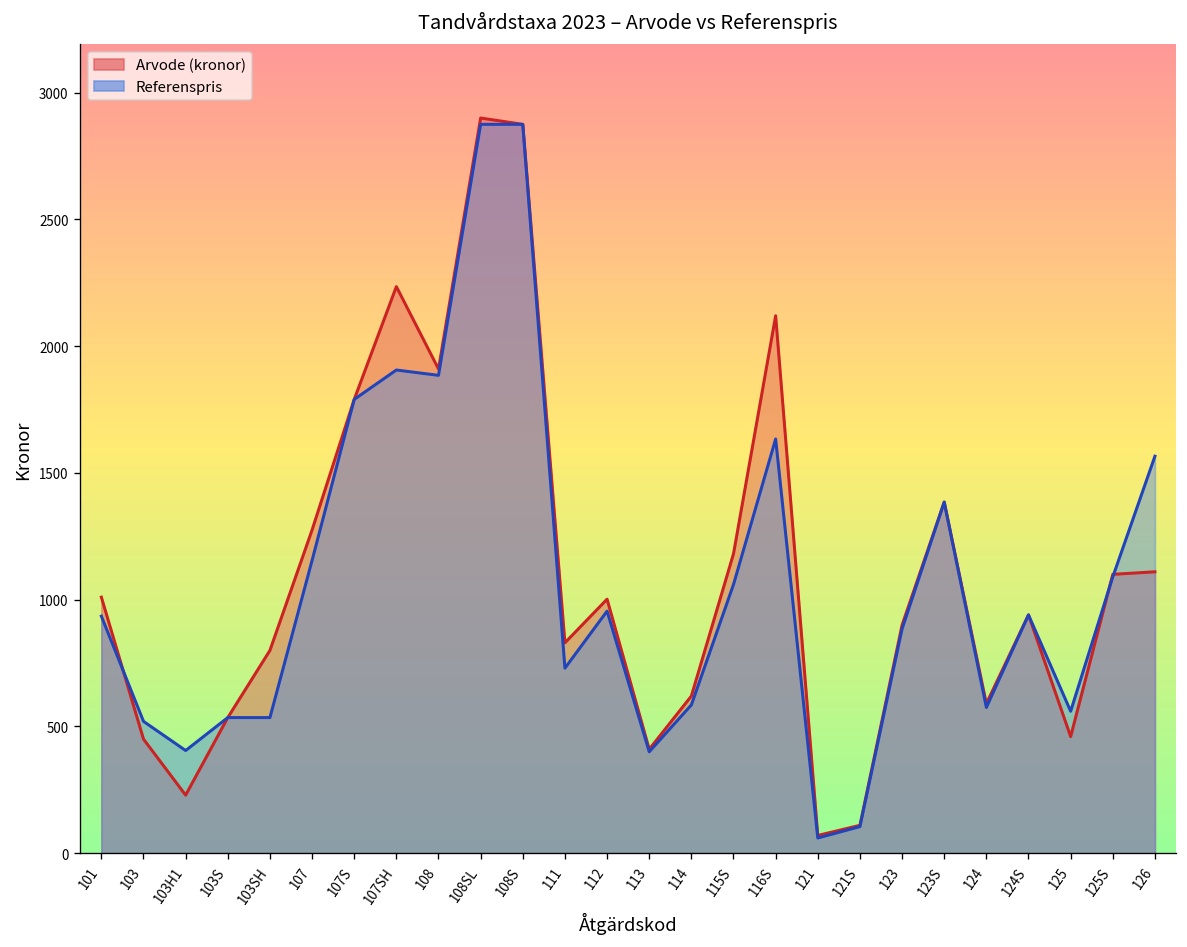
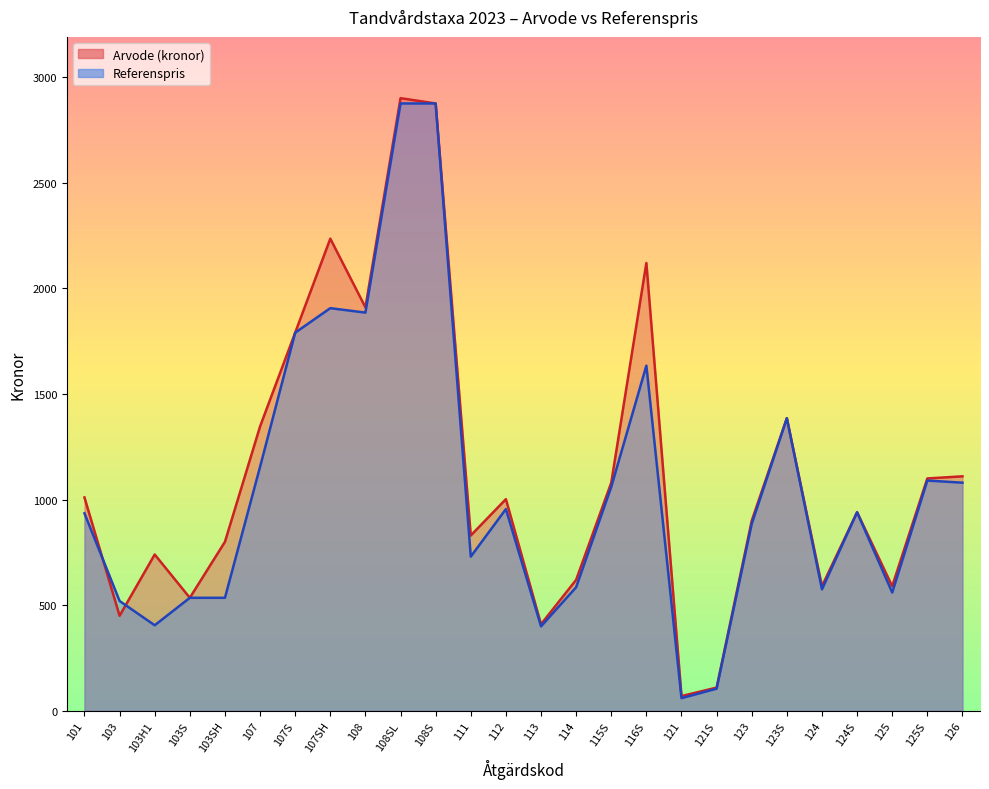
  {
    "Arvode (kronor)": {
      "101": 1010,
      "103": 450,
-     "103H1": 230,
+     "103H1": 740,
      "103SH": 800,
-     "107": 1280,
+     "107": 1350,
      "107SH": 2240,
      "108": 1910,
      "108SL": 2900,
      "111": 830,
      "112": 1000,
      "114": 620,
-     "115S": 1180,
+     "115S": 1080,
      "116S": 2120,
      "123": 900,
      "124": 590,
-     "125": 460,
+     "125": 590,
      "126": 1110
    },
    "Referenspris": {
      "101": 940,
      "103": 520,
      "103H1": 410,
      "103SH": 540,
      "107": 1160,
      "107SH": 1910,
      "108": 1890,
      "108SL": 2880,
      "111": 730,
      "112": 960,
      "114": 590,
      "115S": 1060,
      "116S": 1630,
      "123": 890,
      "124": 580,
      "125": 560,
-     "126": 1570
+     "126": 1080
    }
  }
